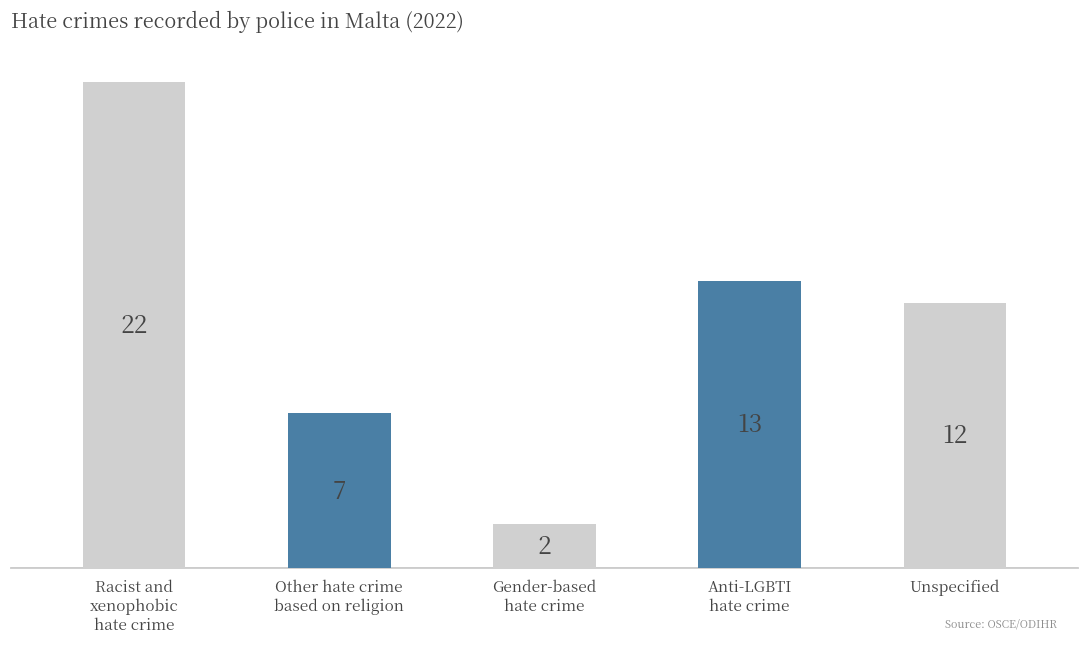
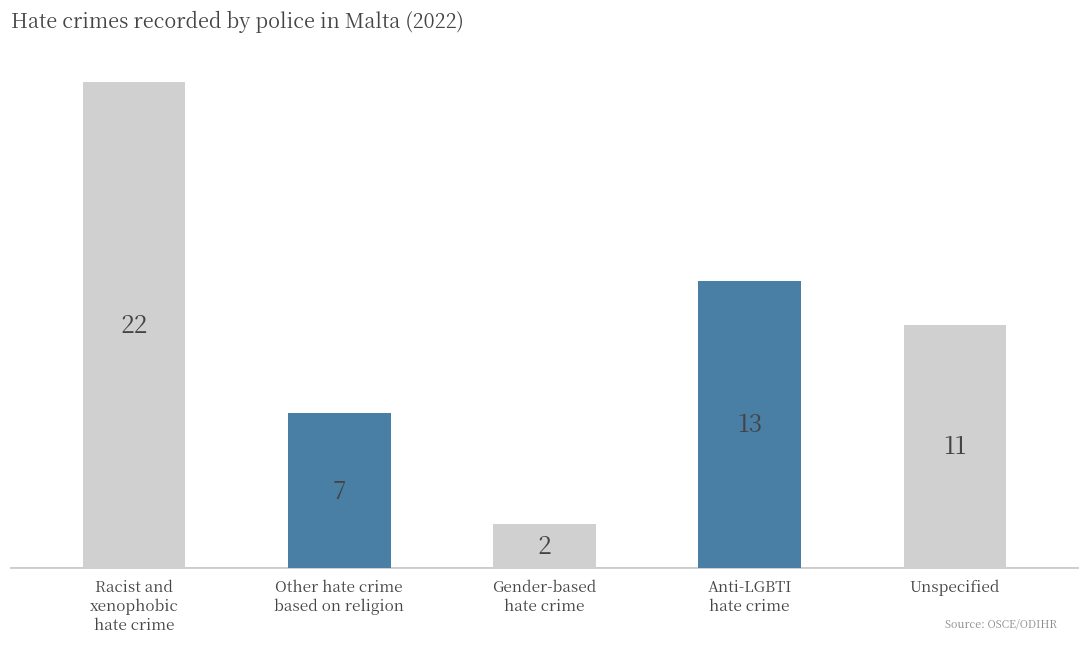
  {
    "Racist and xenophobic hate crime": 22,
    "Other hate crime based on religion": 7,
    "Gender-based hate crime": 2,
    "Anti-LGBTI hate crime": 13,
-   "Unspecified": 12
+   "Unspecified": 11
  }
